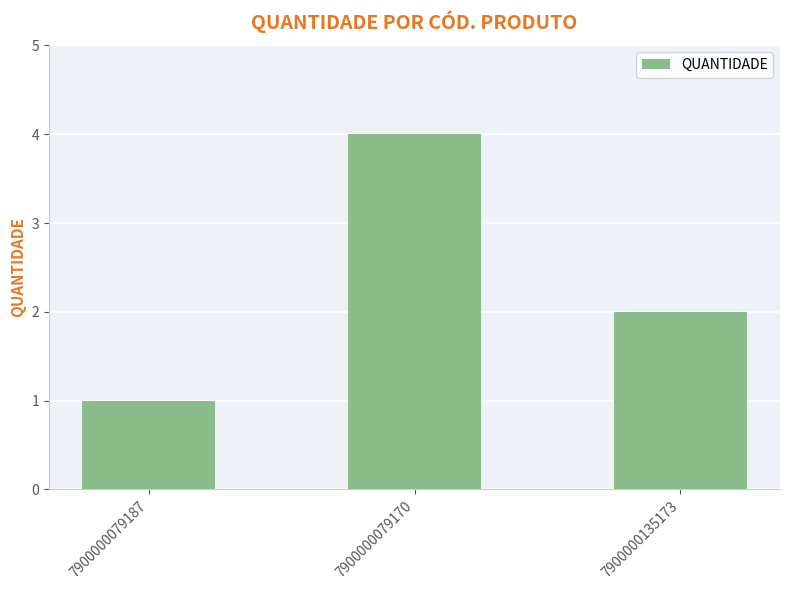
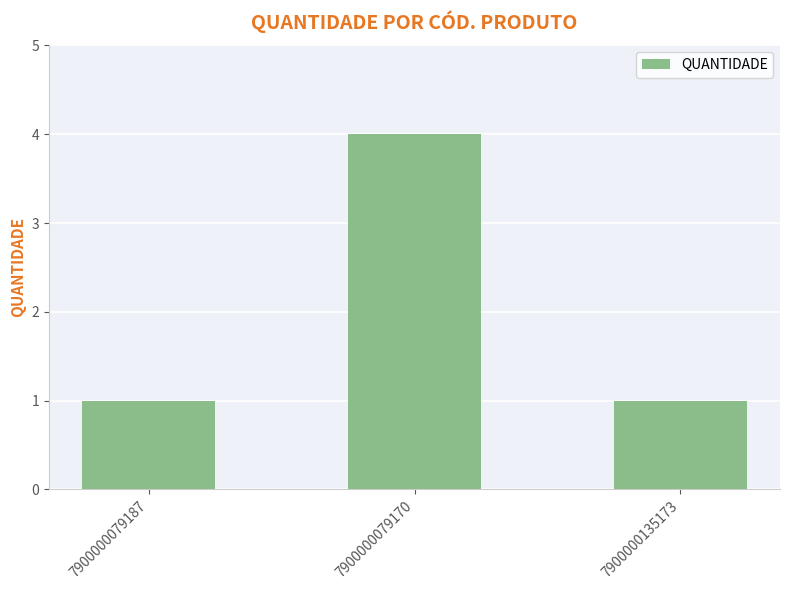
  {
    "7900000079187": 1,
    "7900000079170": 4,
-   "7900000135173": 2
+   "7900000135173": 1
  }
